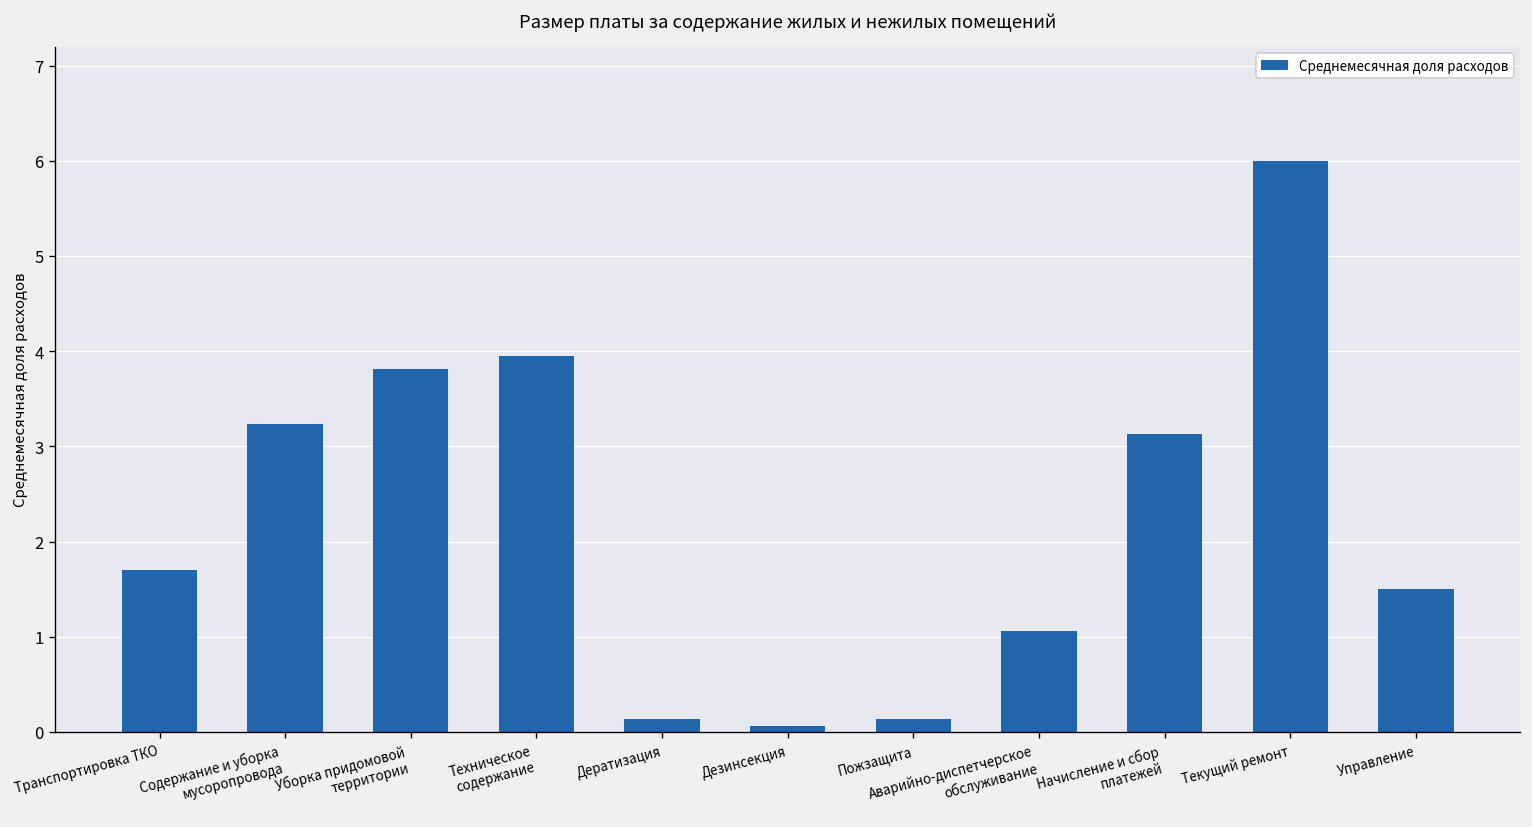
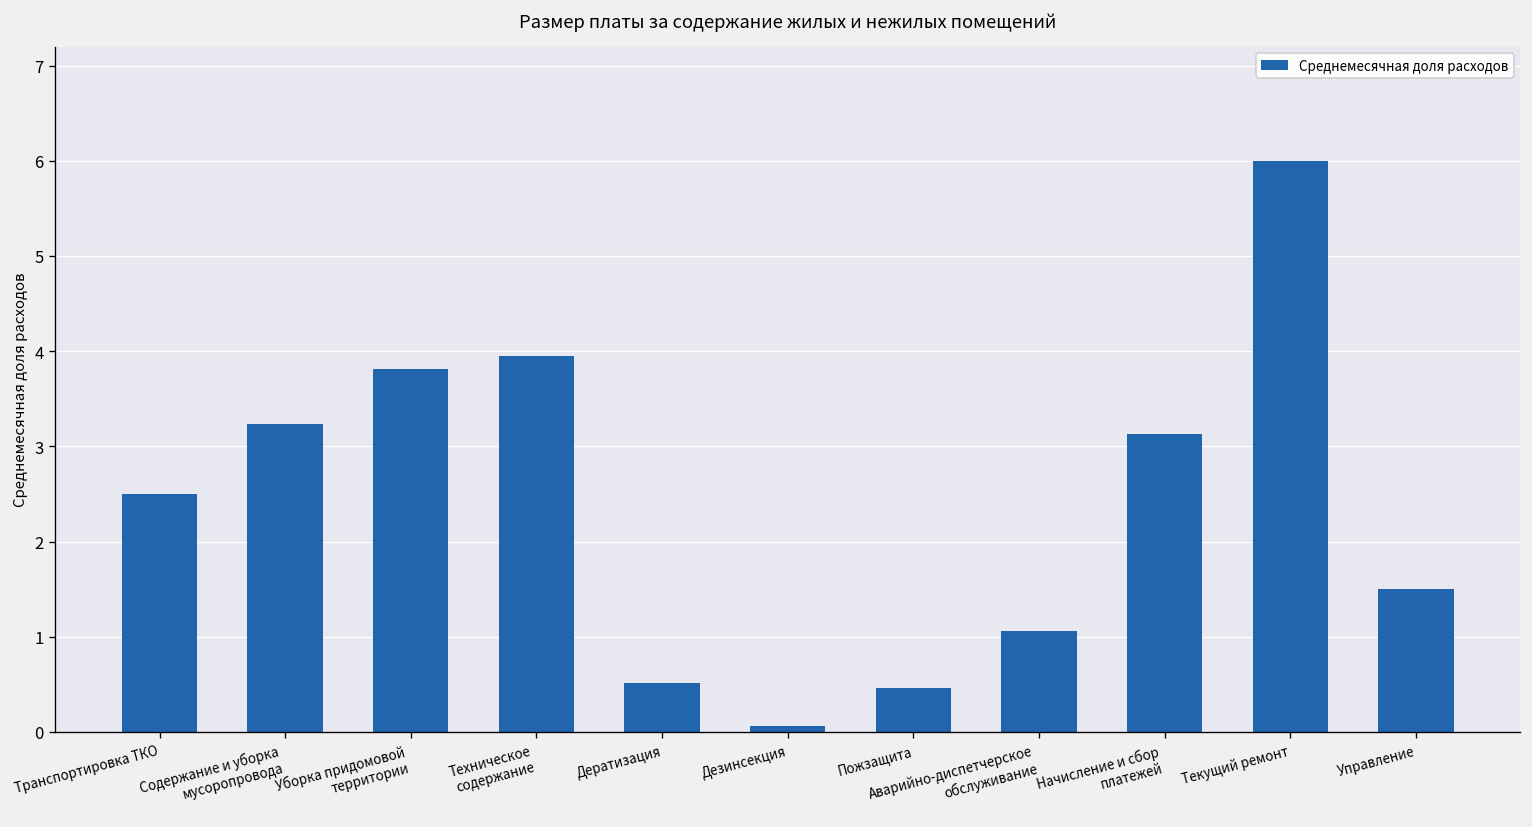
  {
-   "Транспортировка ТКО": 1.7,
+   "Транспортировка ТКО": 2.5,
    "Содержание и уборка мусоропровода": 3.2,
    "Уборка придомовой территории": 3.8,
    "Техническое содержание": 4.0,
-   "Дератизация": 0.1,
+   "Дератизация": 0.5,
    "Дезинсекция": 0.1,
-   "Пожзащита": 0.1,
+   "Пожзащита": 0.5,
    "Аварийно-диспетчерское обслуживание": 1.1,
    "Начисление и сбор платежей": 3.1,
    "Текущий ремонт": 6.0,
    "Управление": 1.5
  }
